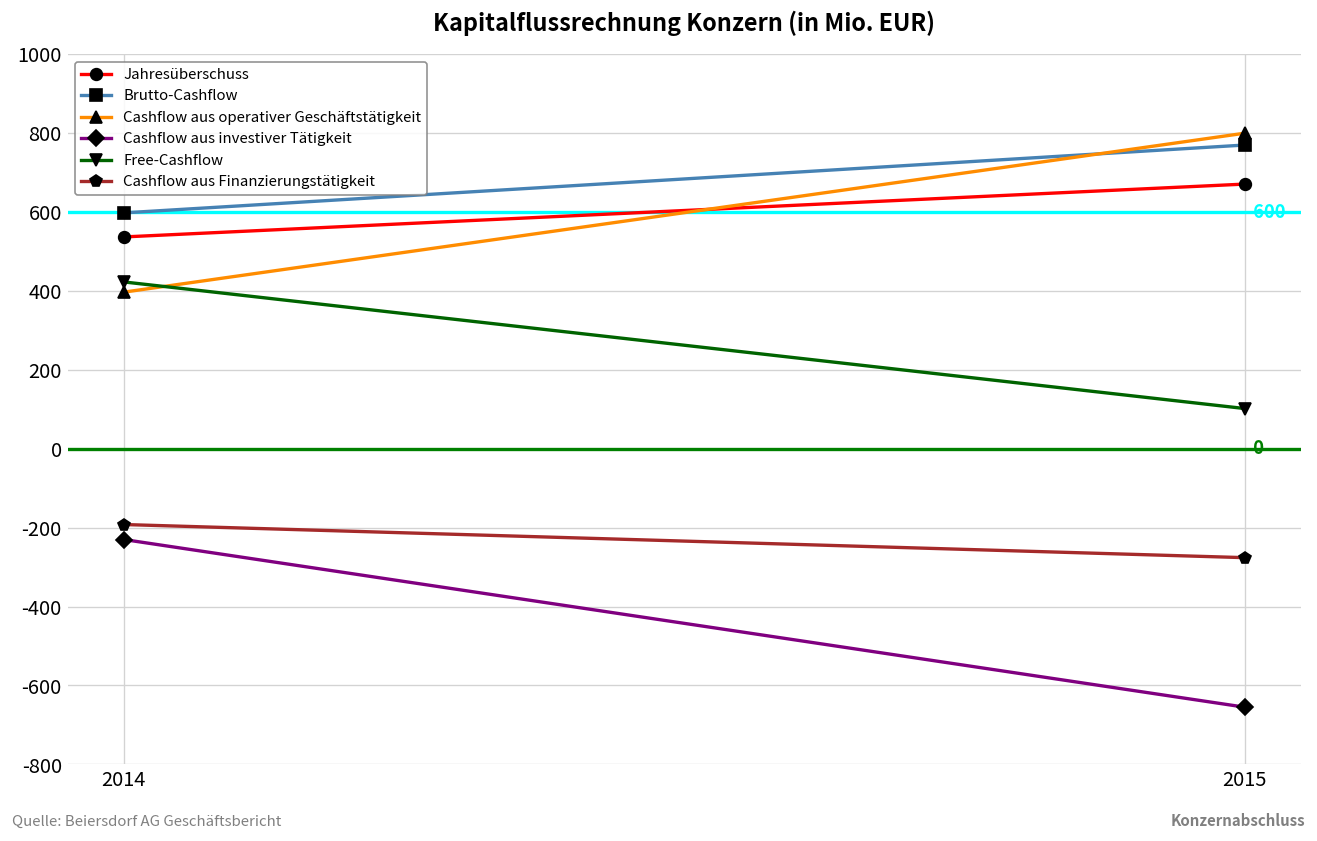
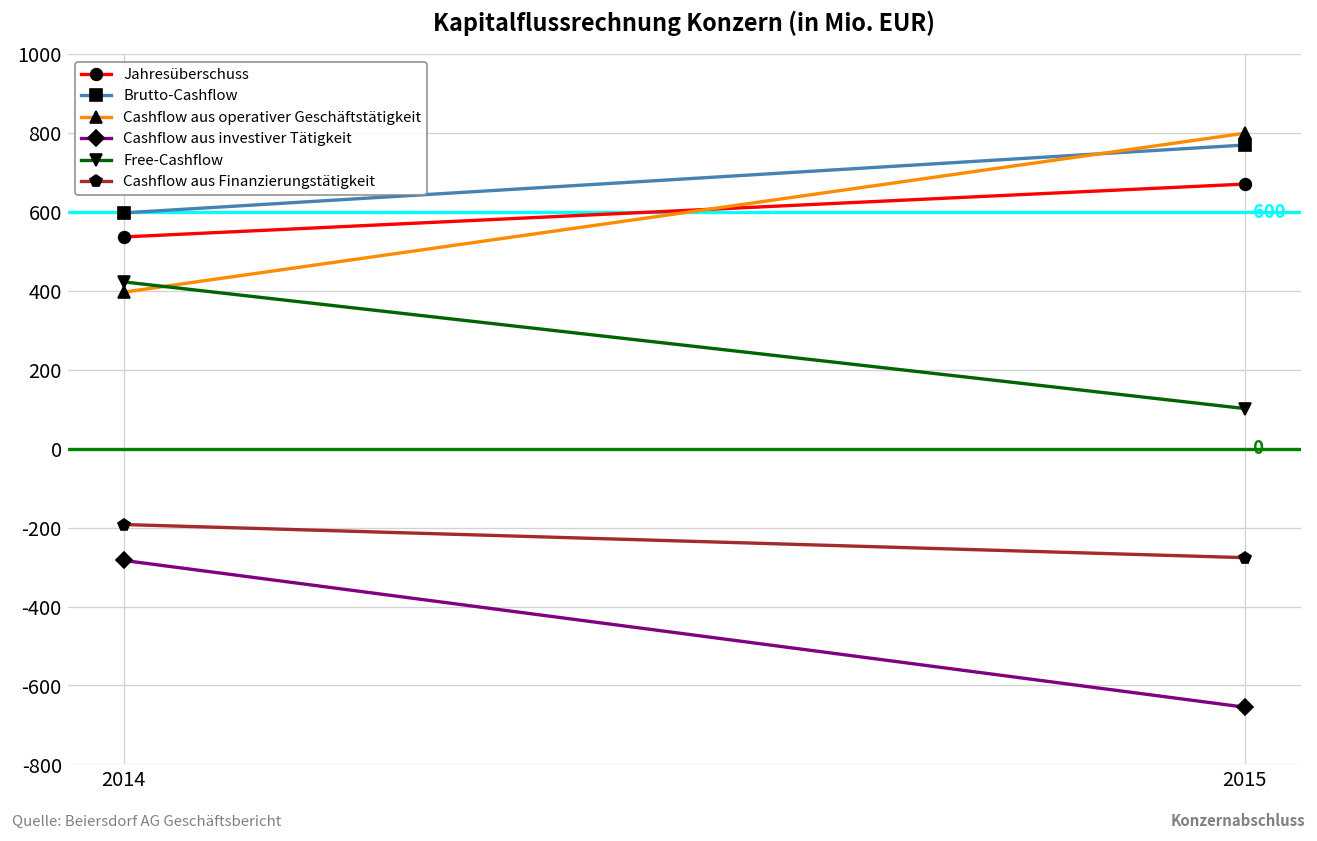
  {
    "Jahresüberschuss": {
      "2014": 540
    },
    "Brutto-Cashflow": {
      "2014": 600,
      "2015": 770
    },
    "Cashflow aus operativer Geschäftstätigkeit": {
      "2014": 400,
      "2015": 800
    },
    "Cashflow aus investiver Tätigkeit": {
-     "2014": -230,
+     "2014": -280,
      "2015": -660
    },
    "Free-Cashflow": {
      "2014": 420,
      "2015": 100
    },
    "Cashflow aus Finanzierungstätigkeit": {
      "2014": -190,
      "2015": -280
    }
  }
